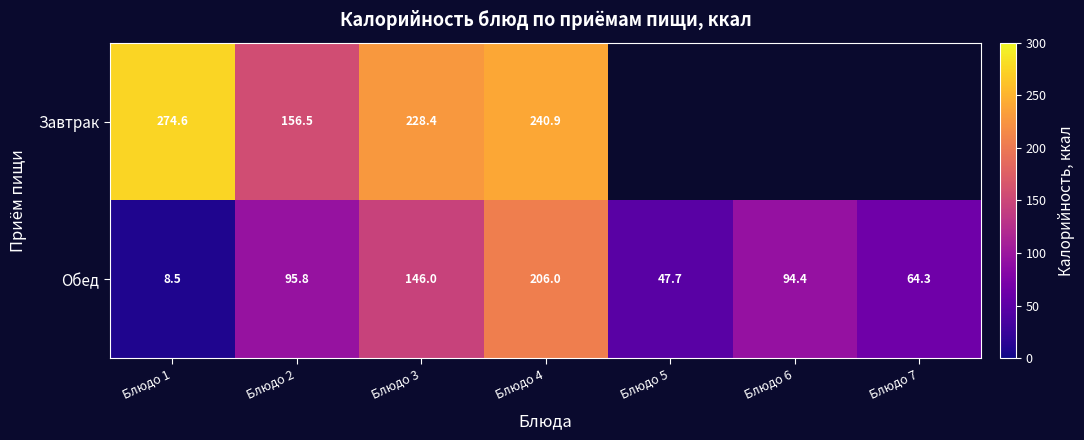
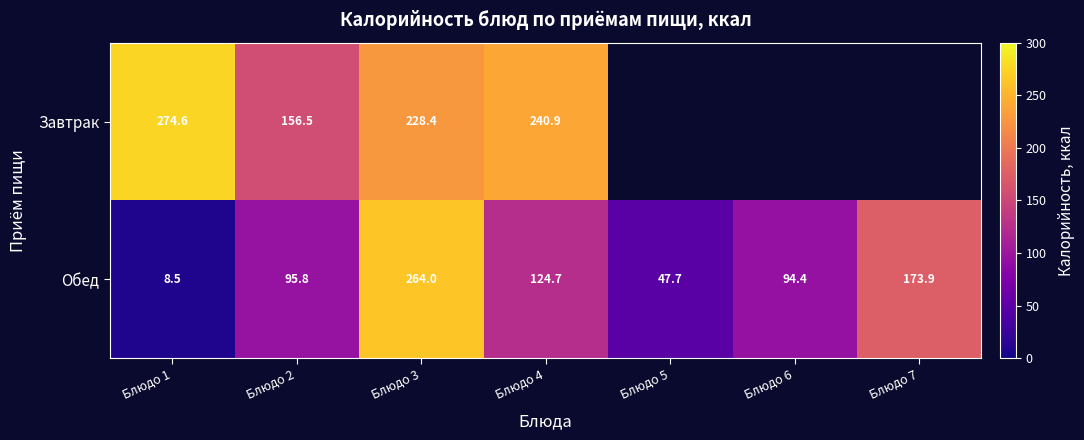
  {
    "Завтрак": {
      "Блюдо 1": 274.6,
      "Блюдо 2": 156.5,
      "Блюдо 3": 228.4,
      "Блюдо 4": 240.9
    },
    "Обед": {
      "Блюдо 1": 8.5,
      "Блюдо 2": 95.8,
-     "Блюдо 3": 146.0,
-     "Блюдо 4": 206.0,
+     "Блюдо 3": 264.0,
+     "Блюдо 4": 124.7,
      "Блюдо 5": 47.7,
      "Блюдо 6": 94.4,
-     "Блюдо 7": 64.3
+     "Блюдо 7": 173.9
    }
  }
